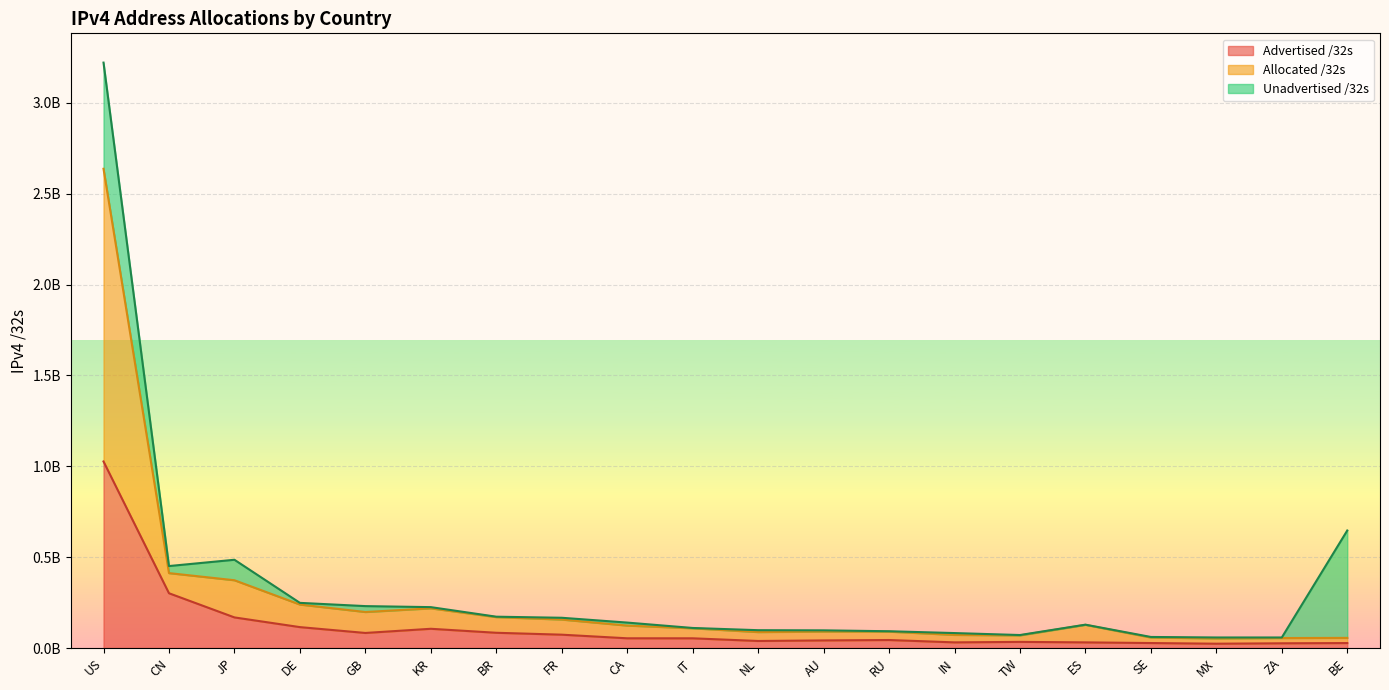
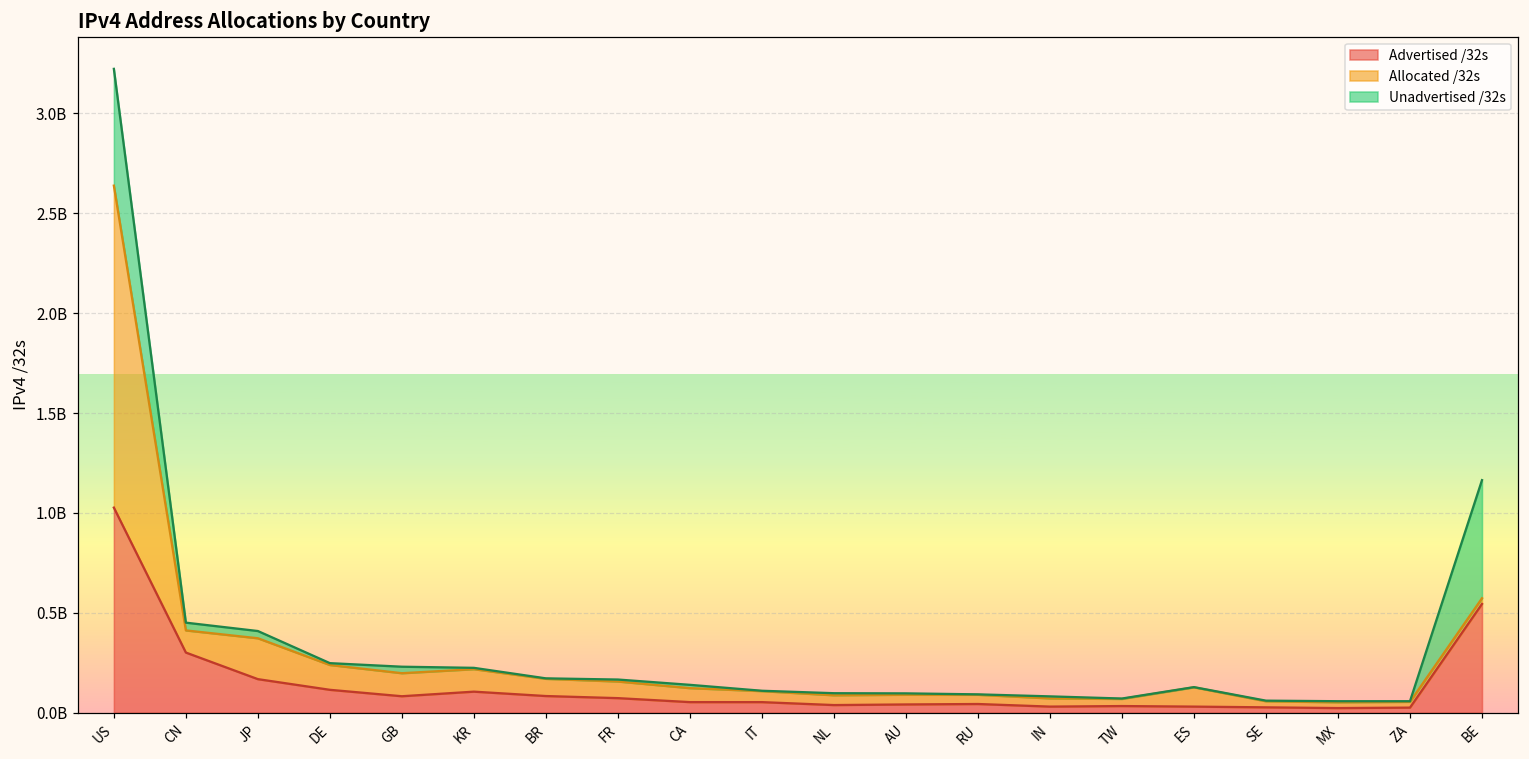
  {
    "Advertised /32s": {
      "US": 1030000000,
      "CN": 300000000,
      "JP": 170000000,
      "DE": 110000000,
      "GB": 80000000,
      "KR": 110000000,
      "BR": 80000000,
      "FR": 70000000,
      "CA": 50000000,
      "IT": 50000000,
      "NL": 40000000,
      "AU": 40000000,
      "RU": 40000000,
      "IN": 30000000,
      "TW": 30000000,
      "ES": 30000000,
      "SE": 30000000,
      "MX": 20000000,
      "ZA": 30000000,
-     "BE": 30000000
+     "BE": 540000000
    },
    "Allocated /32s": {
      "US": 1610000000,
      "CN": 110000000,
      "JP": 200000000,
      "GB": 120000000,
      "CA": 70000000,
      "BE": 30000000
    },
    "Unadvertised /32s": {
      "US": 580000000,
      "CN": 40000000,
-     "JP": 110000000,
+     "JP": 40000000,
      "GB": 30000000,
      "CA": 20000000,
      "BE": 590000000
    }
  }
